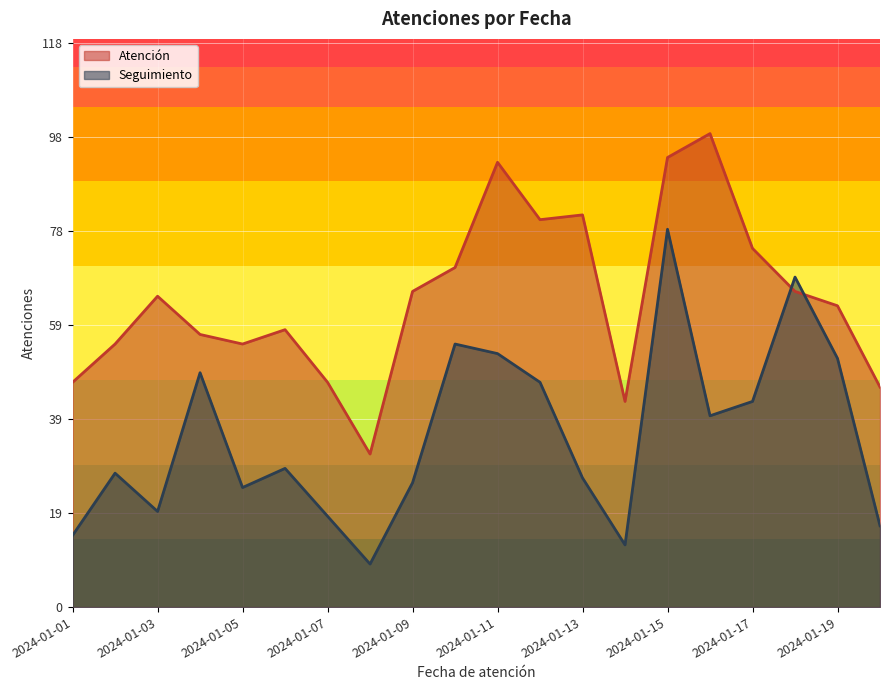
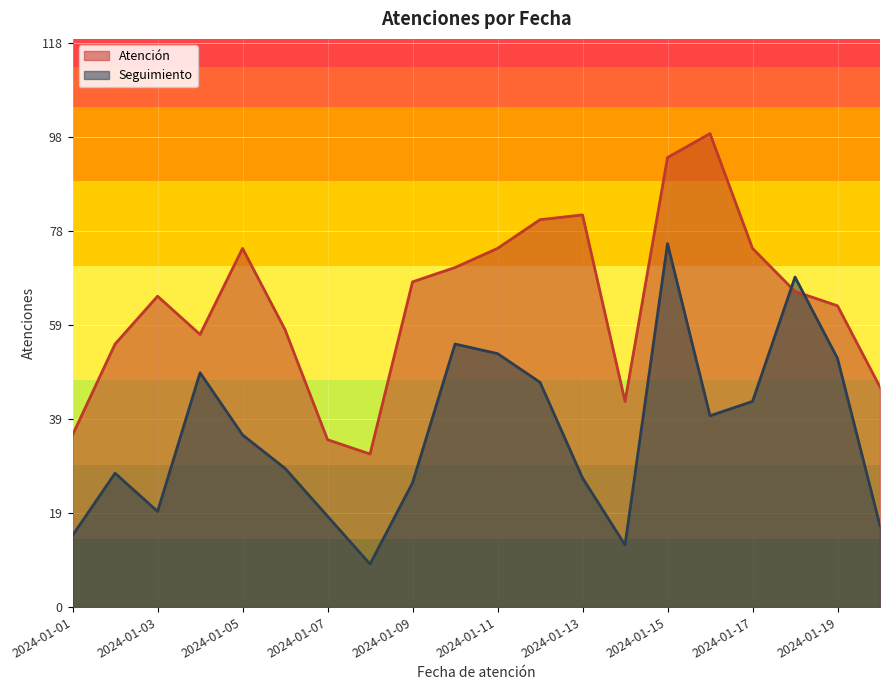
  {
    "Atención": {
-     "2024-01-01": 47,
+     "2024-01-01": 36,
      "2024-01-03": 65,
-     "2024-01-05": 55,
-     "2024-01-07": 47,
-     "2024-01-09": 66,
-     "2024-01-11": 93,
+     "2024-01-05": 75,
+     "2024-01-07": 35,
+     "2024-01-09": 68,
+     "2024-01-11": 75,
      "2024-01-13": 82,
      "2024-01-15": 94,
      "2024-01-17": 75,
      "2024-01-19": 63
    },
    "Seguimiento": {
      "2024-01-01": 15,
      "2024-01-03": 20,
-     "2024-01-05": 25,
+     "2024-01-05": 36,
      "2024-01-07": 19,
      "2024-01-09": 26,
      "2024-01-11": 53,
      "2024-01-13": 27,
-     "2024-01-15": 79,
+     "2024-01-15": 76,
      "2024-01-17": 43,
      "2024-01-19": 52
    }
  }
